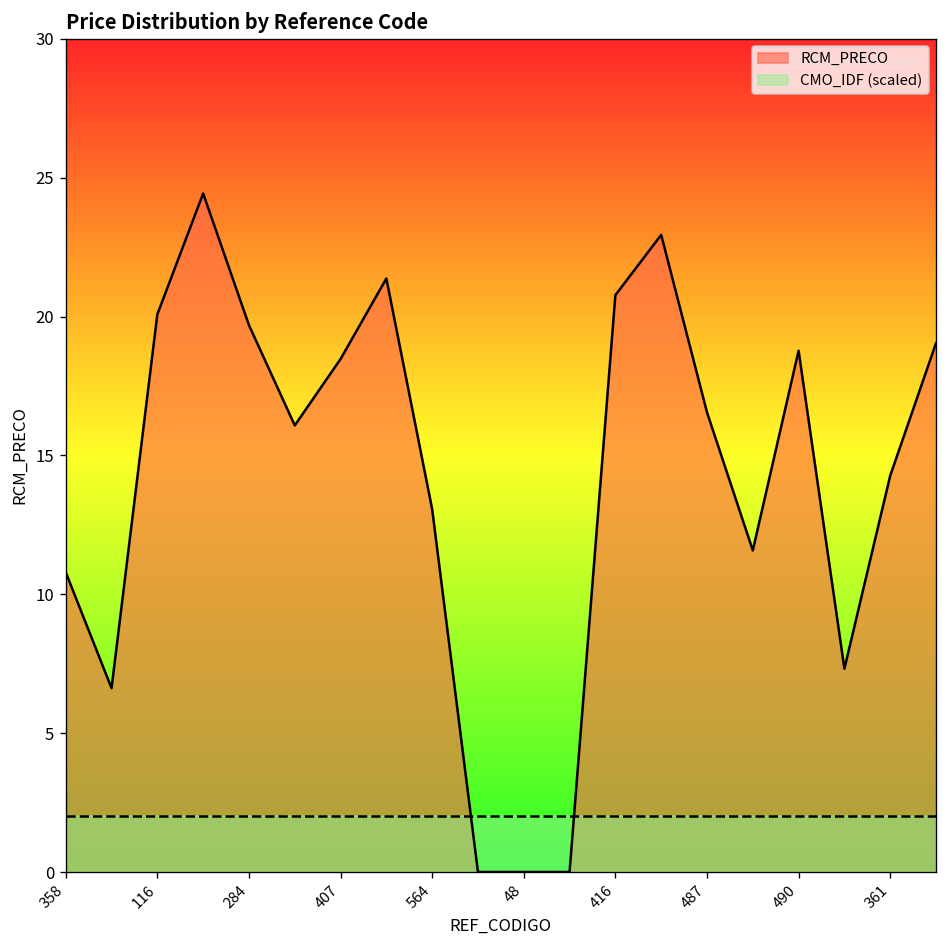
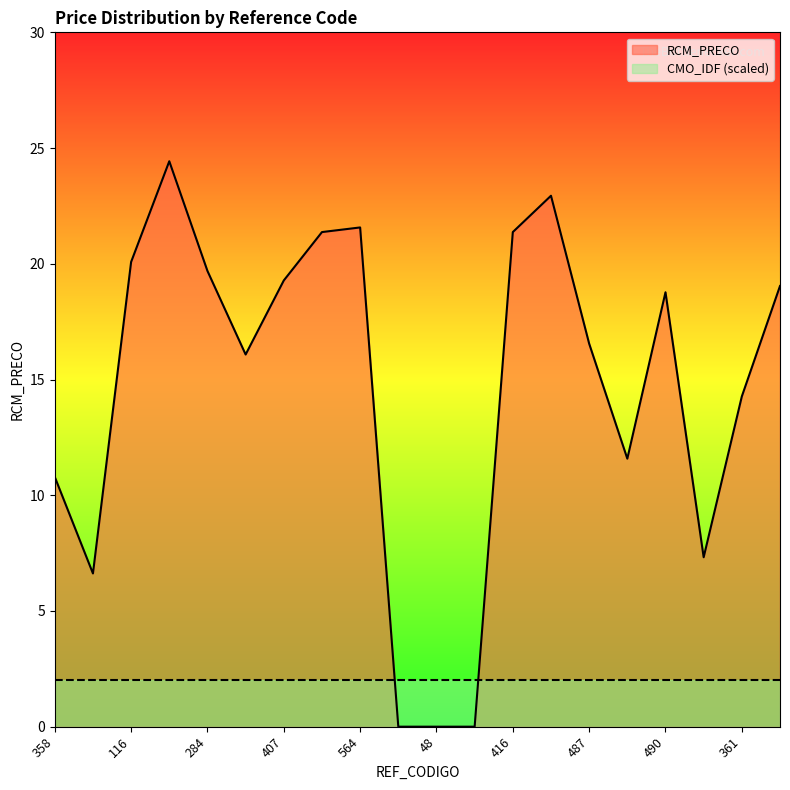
  {
    "RCM_PRECO": {
      "358": 10.8,
      "116": 20.1,
      "284": 19.7,
-     "407": 18.5,
-     "564": 13.1,
+     "407": 19.3,
+     "564": 21.6,
      "48": 0.0,
-     "416": 20.8,
+     "416": 21.4,
      "487": 16.6,
      "490": 18.8,
      "361": 14.3
    },
    "CMO_IDF (scaled)": {
      "358": 2.0,
      "116": 2.0,
      "284": 2.0,
      "407": 2.0,
      "564": 2.0,
      "48": 2.0,
      "416": 2.0,
      "487": 2.0,
      "490": 2.0,
      "361": 2.0
    }
  }
